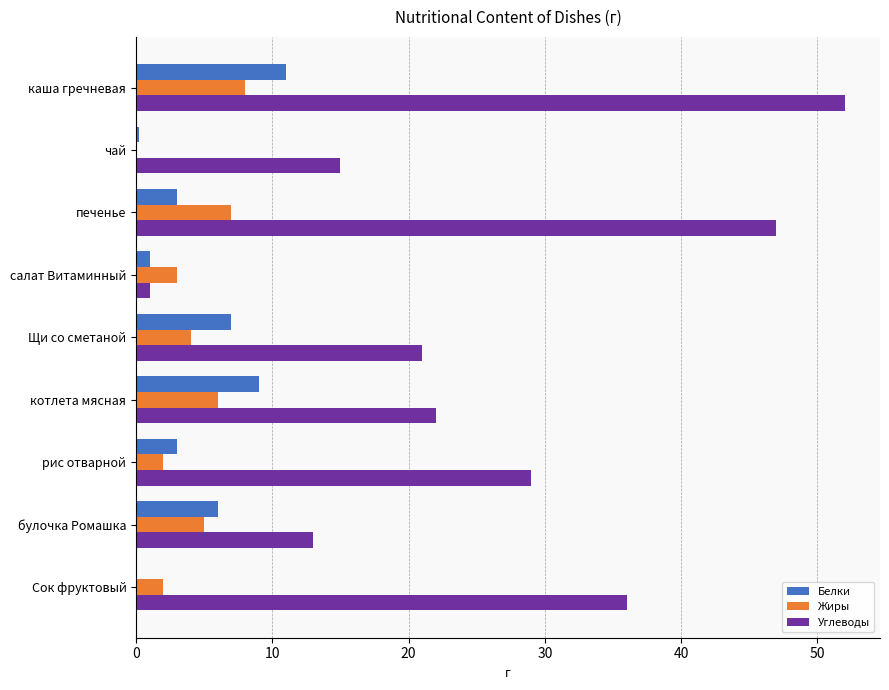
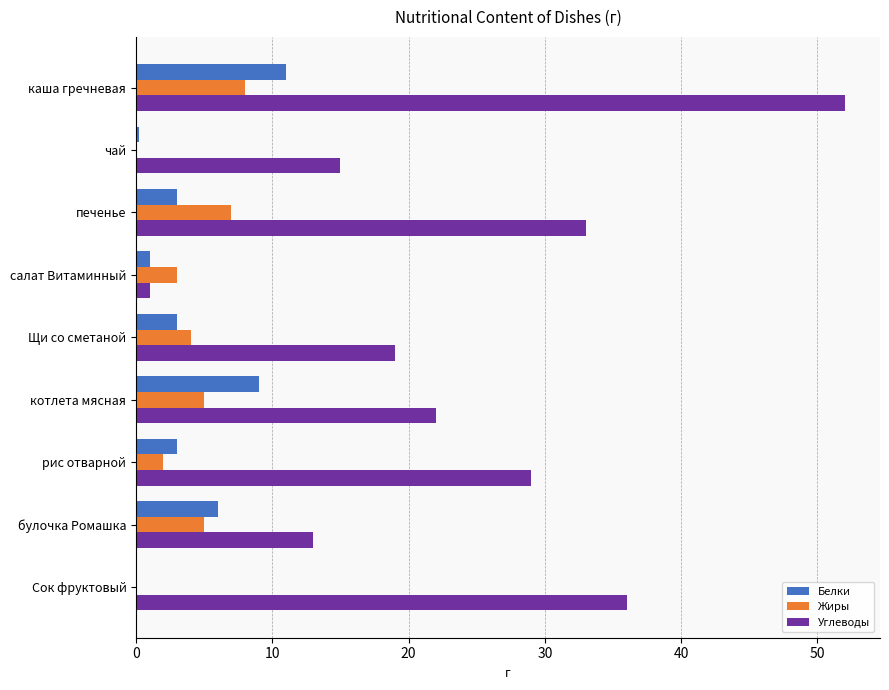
  {
    "Белки": {
      "каша гречневая": 11,
      "чай": 0.2,
      "печенье": 3,
      "салат Витаминный": 1,
-     "Щи со сметаной": 7,
+     "Щи со сметаной": 3,
      "котлета мясная": 9,
      "рис отварной": 3,
      "булочка Ромашка": 6,
      "Сок фруктовый": 0
    },
    "Жиры": {
      "каша гречневая": 8,
      "печенье": 7,
      "салат Витаминный": 3,
      "Щи со сметаной": 4,
-     "котлета мясная": 6,
+     "котлета мясная": 5,
      "рис отварной": 2,
      "булочка Ромашка": 5,
-     "Сок фруктовый": 2
+     "Сок фруктовый": 0
    },
    "Углеводы": {
      "каша гречневая": 52,
      "чай": 15,
-     "печенье": 47,
+     "печенье": 33,
      "салат Витаминный": 1,
-     "Щи со сметаной": 21,
+     "Щи со сметаной": 19,
      "котлета мясная": 22,
      "рис отварной": 29,
      "булочка Ромашка": 13,
      "Сок фруктовый": 36
    }
  }
